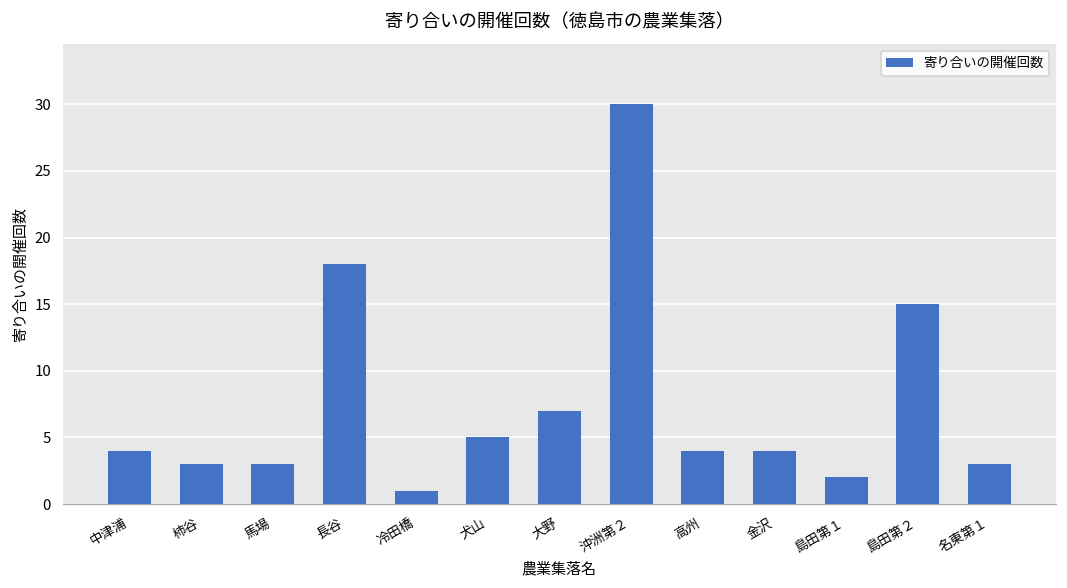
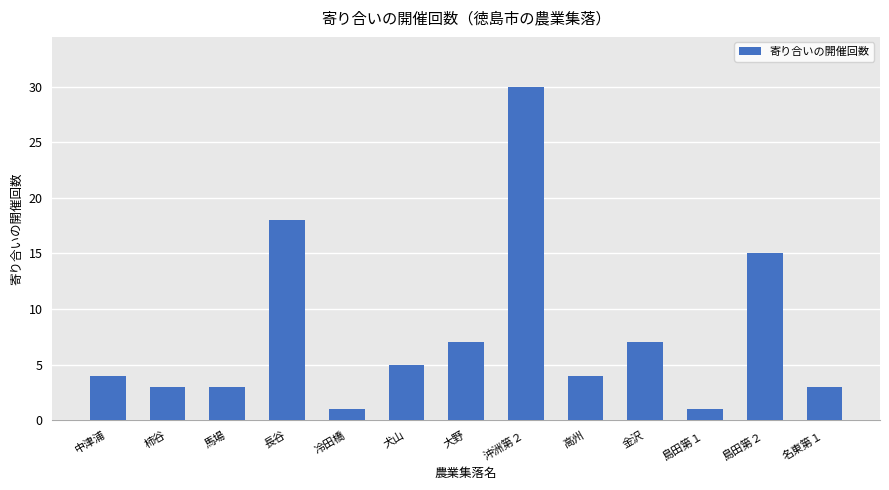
  {
    "中津浦": 4,
    "柿谷": 3,
    "馬場": 3,
    "長谷": 18,
    "冷田橋": 1,
    "犬山": 5,
    "大野": 7,
    "沖洲第２": 30,
    "高州": 4,
-   "金沢": 4,
-   "島田第１": 2,
+   "金沢": 7,
+   "島田第１": 1,
    "島田第２": 15,
    "名東第１": 3
  }
